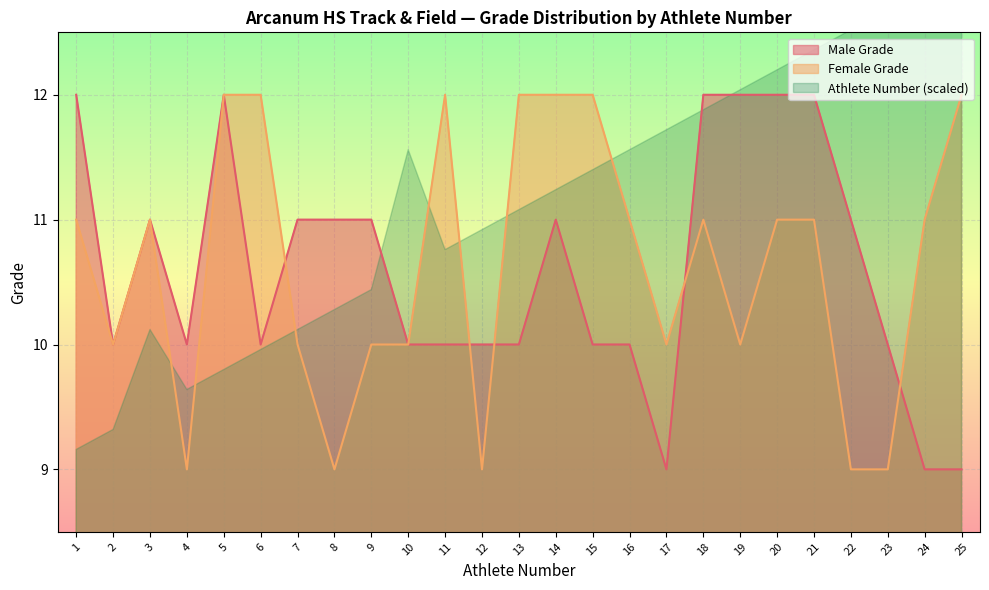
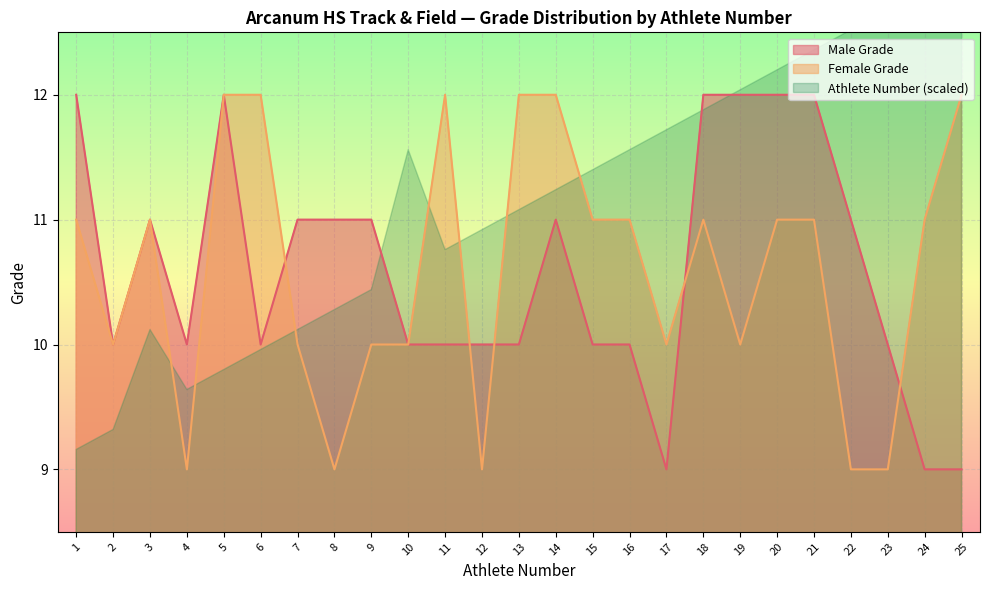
  {
    "Male Grade": {
      "1": 12,
      "4": 10,
      "6": 10,
      "7": 11,
      "8": 11,
      "9": 11,
      "11": 10,
      "12": 10,
      "13": 10,
      "14": 11,
      "15": 10,
      "16": 10,
      "17": 9,
      "18": 12,
      "19": 12,
      "20": 12,
      "22": 11,
      "23": 10,
      "24": 9,
      "25": 9
    },
    "Female Grade": {
      "1": 11,
      "4": 9,
      "6": 12,
      "7": 10,
      "8": 9,
      "9": 10,
      "11": 12,
      "12": 9,
      "13": 12,
      "14": 12,
-     "15": 12,
+     "15": 11,
      "16": 11,
      "17": 10,
      "18": 11,
      "19": 10,
      "20": 11,
      "21": 11,
      "22": 9,
      "23": 9,
      "24": 11
    },
    "Athlete Number (scaled)": {
      "1": 9.16,
      "2": 9.32,
      "3": 10.12,
      "4": 9.64,
      "5": 9.80,
      "6": 9.96,
      "7": 10.12,
      "8": 10.28,
      "9": 10.44,
      "10": 11.56,
      "11": 10.76,
      "12": 10.92,
      "13": 11.08,
      "14": 11.24,
      "15": 11.40,
      "16": 11.56,
      "17": 11.72,
      "18": 11.88,
      "19": 12.04,
      "20": 12.20
    }
  }
